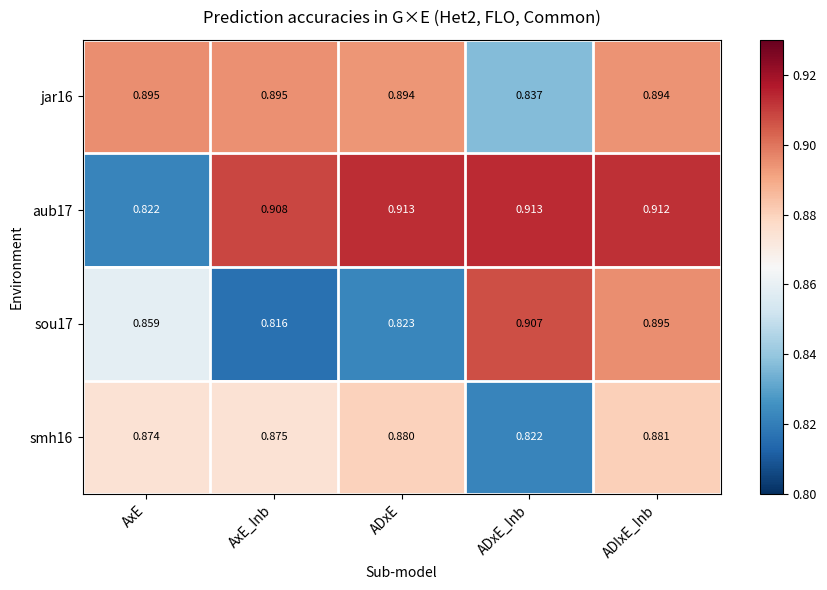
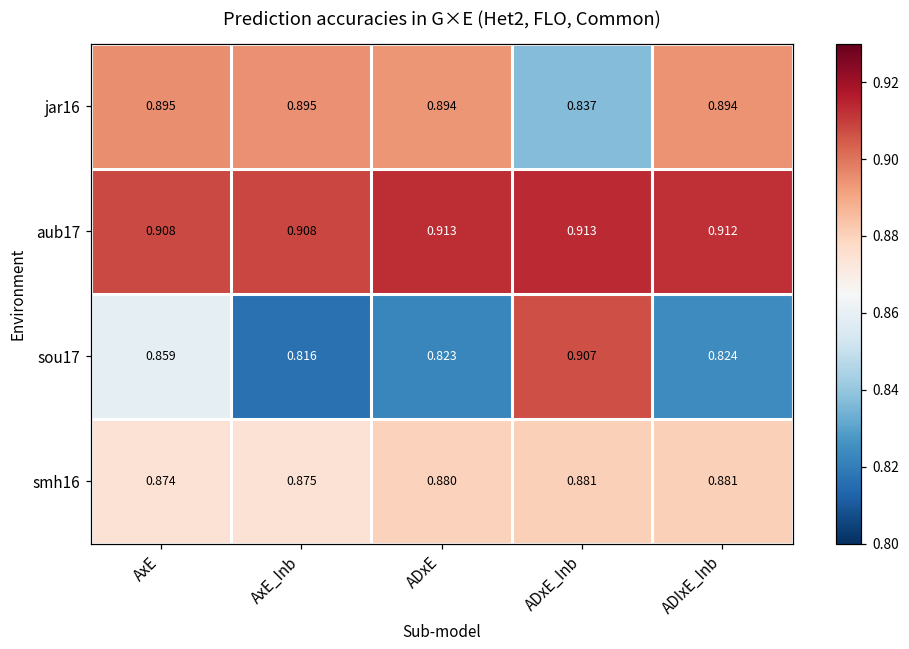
  {
    "jar16": {
      "AxE": 0.895,
      "AxE_Inb": 0.895,
      "ADxE": 0.894,
      "ADxE_Inb": 0.837,
      "ADIxE_Inb": 0.894
    },
    "aub17": {
-     "AxE": 0.822,
+     "AxE": 0.908,
      "AxE_Inb": 0.908,
      "ADxE": 0.913,
      "ADxE_Inb": 0.913,
      "ADIxE_Inb": 0.912
    },
    "sou17": {
      "AxE": 0.859,
      "AxE_Inb": 0.816,
      "ADxE": 0.823,
      "ADxE_Inb": 0.907,
-     "ADIxE_Inb": 0.895
+     "ADIxE_Inb": 0.824
    },
    "smh16": {
      "AxE": 0.874,
      "AxE_Inb": 0.875,
      "ADxE": 0.880,
-     "ADxE_Inb": 0.822,
+     "ADxE_Inb": 0.881,
      "ADIxE_Inb": 0.881
    }
  }
